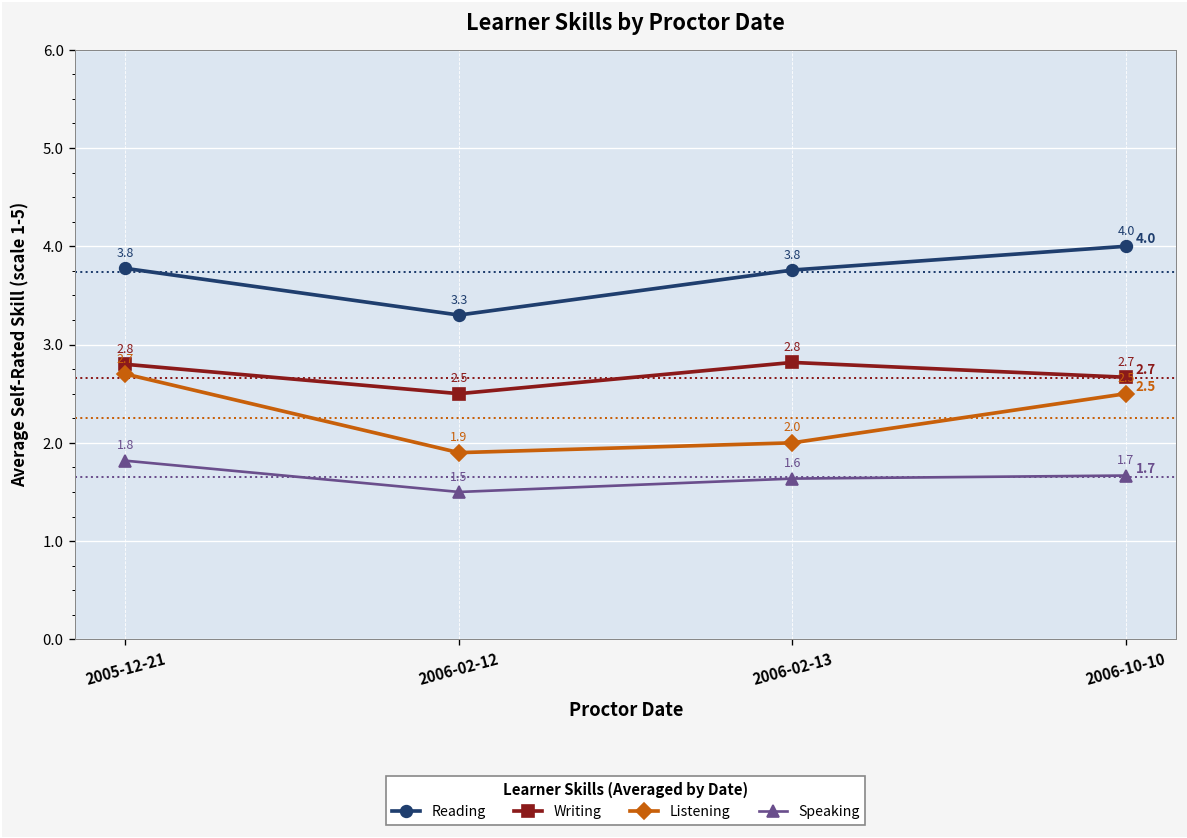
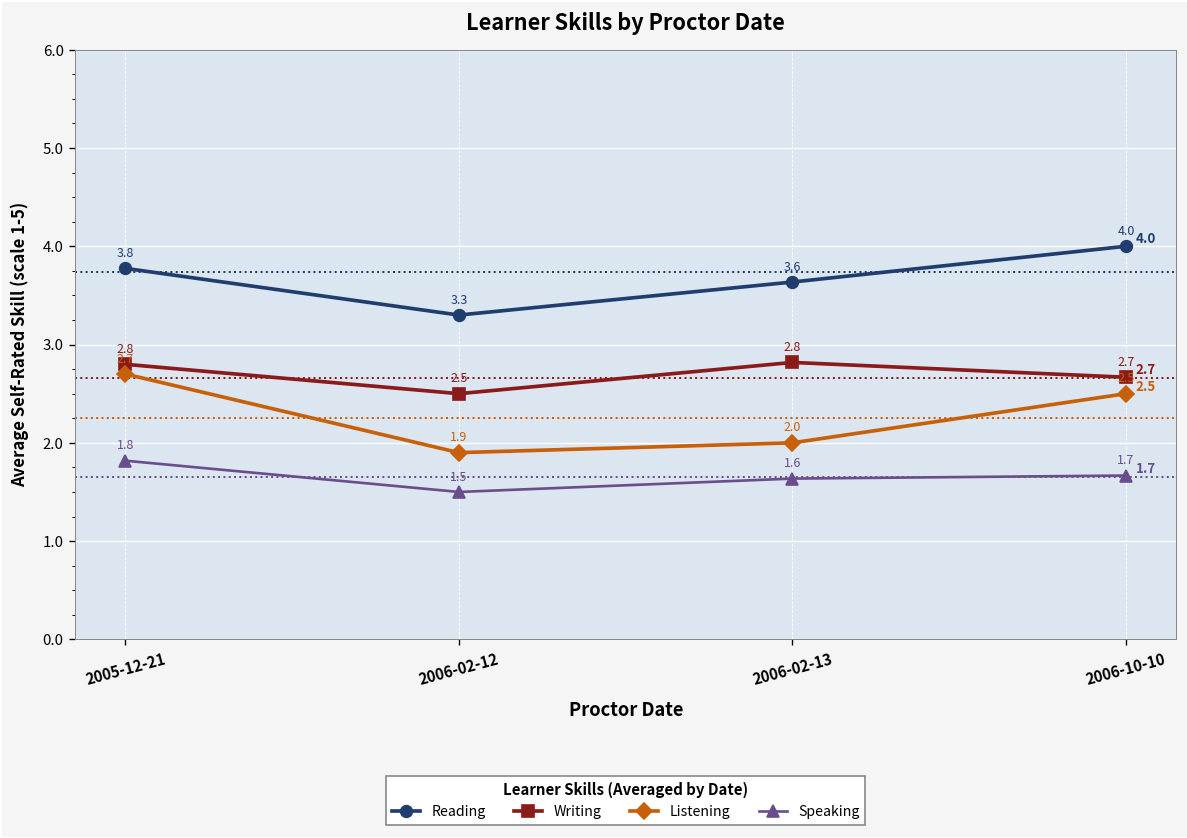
  {
    "Reading": {
      "2005-12-21": 3.8,
      "2006-02-12": 3.3,
-     "2006-02-13": 3.8,
+     "2006-02-13": 3.6,
      "2006-10-10": 4.0
    },
    "Writing": {
      "2006-02-12": 2.5,
      "2006-02-13": 2.8,
      "2006-10-10": 2.7
    },
    "Listening": {
      "2006-02-12": 1.9,
      "2006-02-13": 2.0,
      "2006-10-10": 2.5
    },
    "Speaking": {
      "2005-12-21": 1.8,
      "2006-02-12": 1.5,
      "2006-02-13": 1.6,
      "2006-10-10": 1.7
    }
  }
